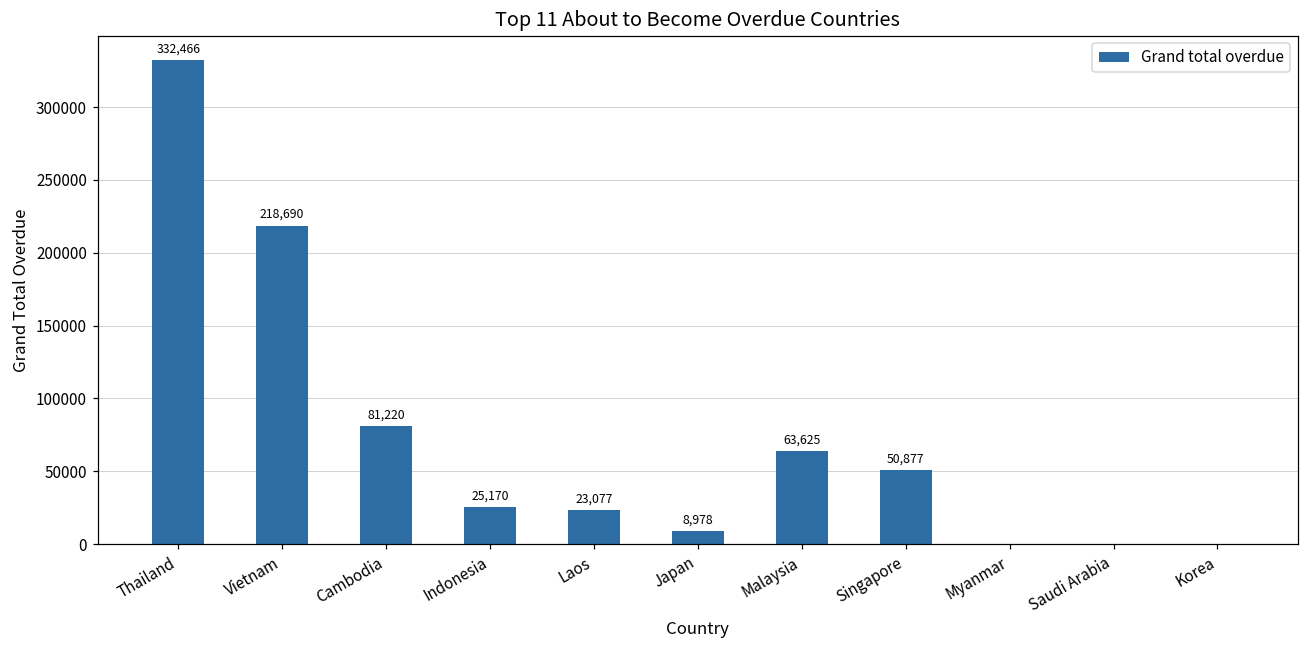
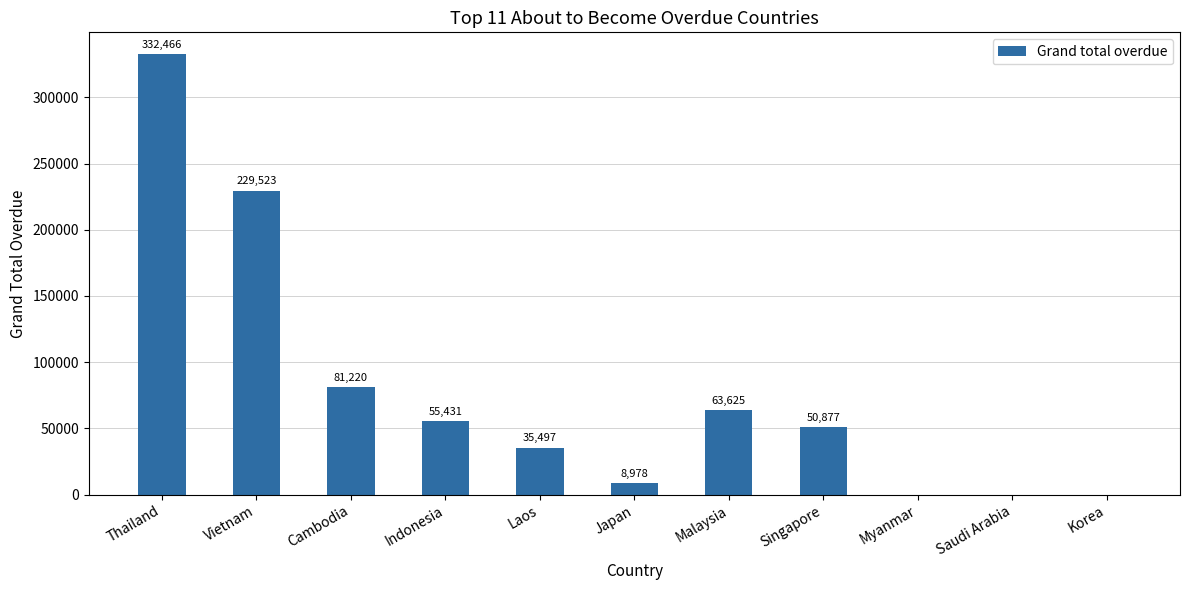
  {
    "Thailand": "332,466",
-   "Vietnam": "218,690",
+   "Vietnam": "229,523",
    "Cambodia": "81,220",
-   "Indonesia": "25,170",
-   "Laos": "23,077",
+   "Indonesia": "55,431",
+   "Laos": "35,497",
    "Japan": "8,978",
    "Malaysia": "63,625",
    "Singapore": "50,877"
  }
